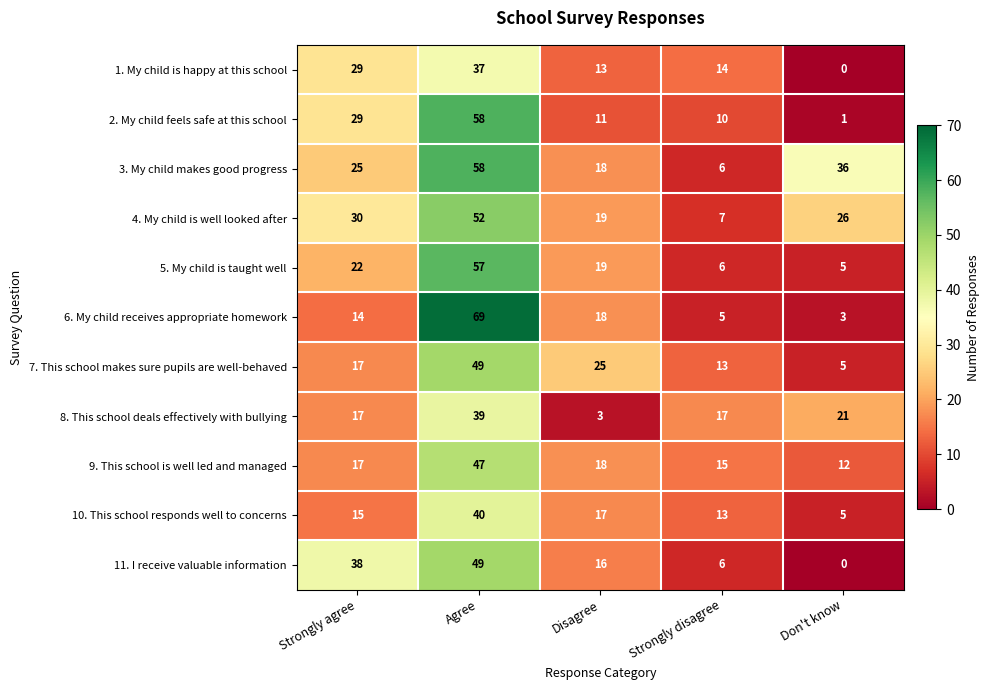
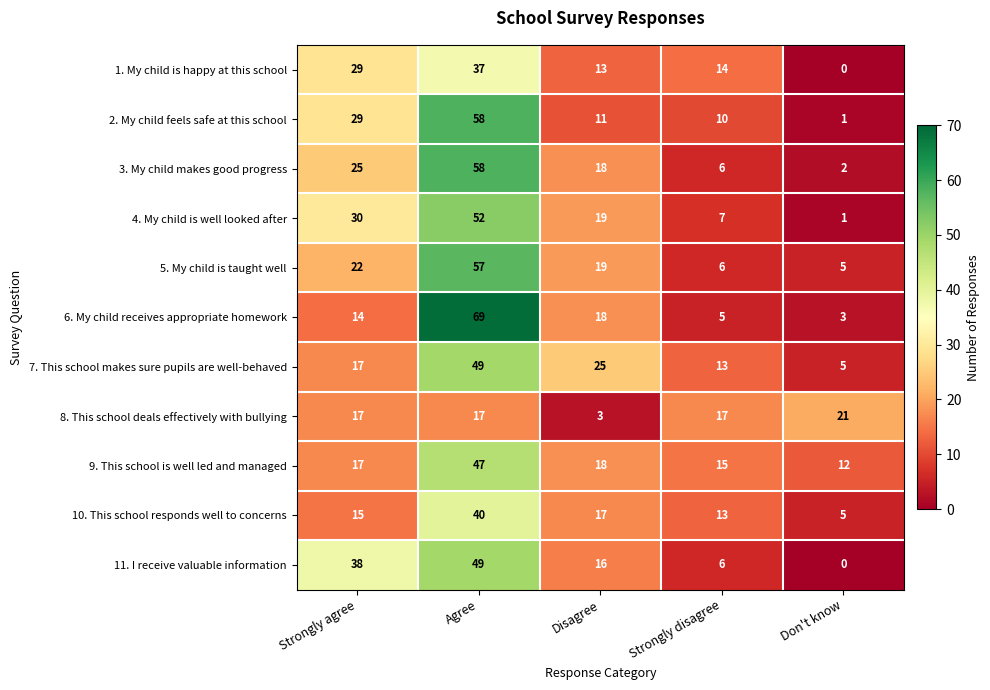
  {
    "1. My child is happy at this school": {
      "Strongly agree": 29,
      "Agree": 37,
      "Disagree": 13,
      "Strongly disagree": 14,
      "Don't know": 0
    },
    "2. My child feels safe at this school": {
      "Strongly agree": 29,
      "Agree": 58,
      "Disagree": 11,
      "Strongly disagree": 10,
      "Don't know": 1
    },
    "3. My child makes good progress": {
      "Strongly agree": 25,
      "Agree": 58,
      "Disagree": 18,
      "Strongly disagree": 6,
-     "Don't know": 36
+     "Don't know": 2
    },
    "4. My child is well looked after": {
      "Strongly agree": 30,
      "Agree": 52,
      "Disagree": 19,
      "Strongly disagree": 7,
-     "Don't know": 26
+     "Don't know": 1
    },
    "5. My child is taught well": {
      "Strongly agree": 22,
      "Agree": 57,
      "Disagree": 19,
      "Strongly disagree": 6,
      "Don't know": 5
    },
    "6. My child receives appropriate homework": {
      "Strongly agree": 14,
      "Agree": 69,
      "Disagree": 18,
      "Strongly disagree": 5,
      "Don't know": 3
    },
    "7. This school makes sure pupils are well-behaved": {
      "Strongly agree": 17,
      "Agree": 49,
      "Disagree": 25,
      "Strongly disagree": 13,
      "Don't know": 5
    },
    "8. This school deals effectively with bullying": {
      "Strongly agree": 17,
-     "Agree": 39,
+     "Agree": 17,
      "Disagree": 3,
      "Strongly disagree": 17,
      "Don't know": 21
    },
    "9. This school is well led and managed": {
      "Strongly agree": 17,
      "Agree": 47,
      "Disagree": 18,
      "Strongly disagree": 15,
      "Don't know": 12
    },
    "10. This school responds well to concerns": {
      "Strongly agree": 15,
      "Agree": 40,
      "Disagree": 17,
      "Strongly disagree": 13,
      "Don't know": 5
    },
    "11. I receive valuable information": {
      "Strongly agree": 38,
      "Agree": 49,
      "Disagree": 16,
      "Strongly disagree": 6,
      "Don't know": 0
    }
  }
